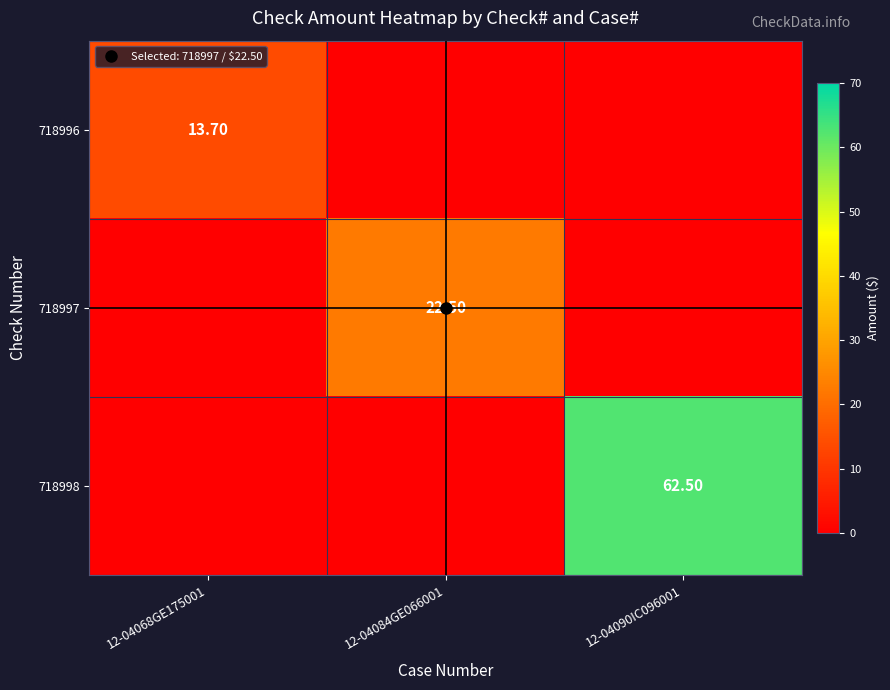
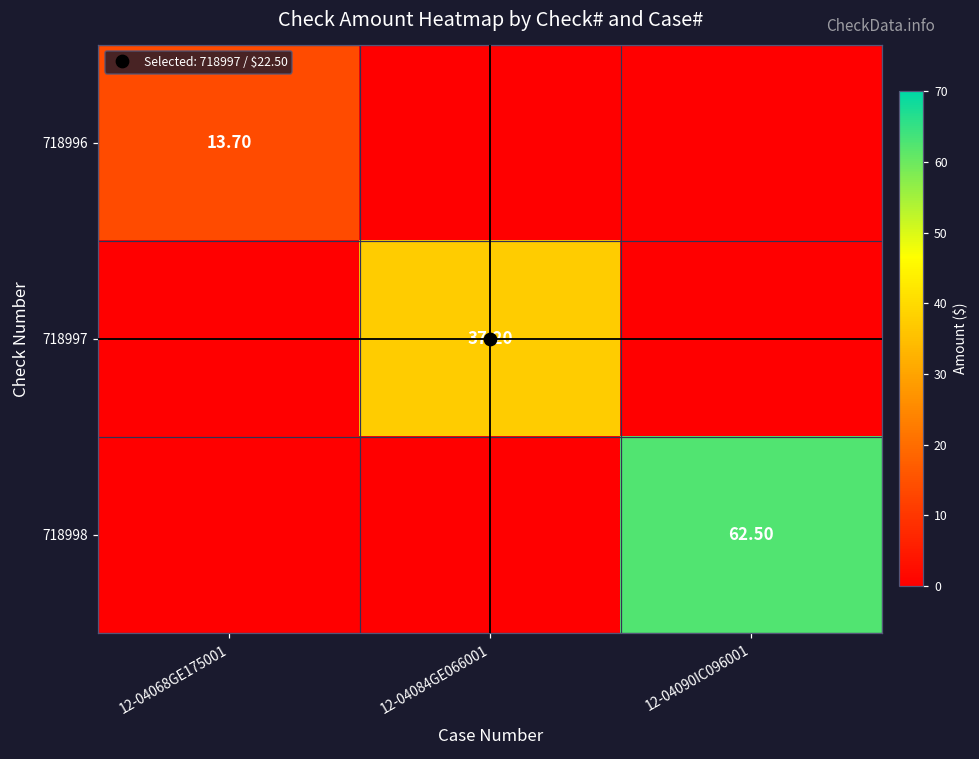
  {
    "718996": {
      "12-04068GE175001": 13.70
    },
    "718997": {
-     "12-04084GE066001": 22.50
+     "12-04084GE066001": 37.20
    },
    "718998": {
      "12-04090IC096001": 62.50
    }
  }
